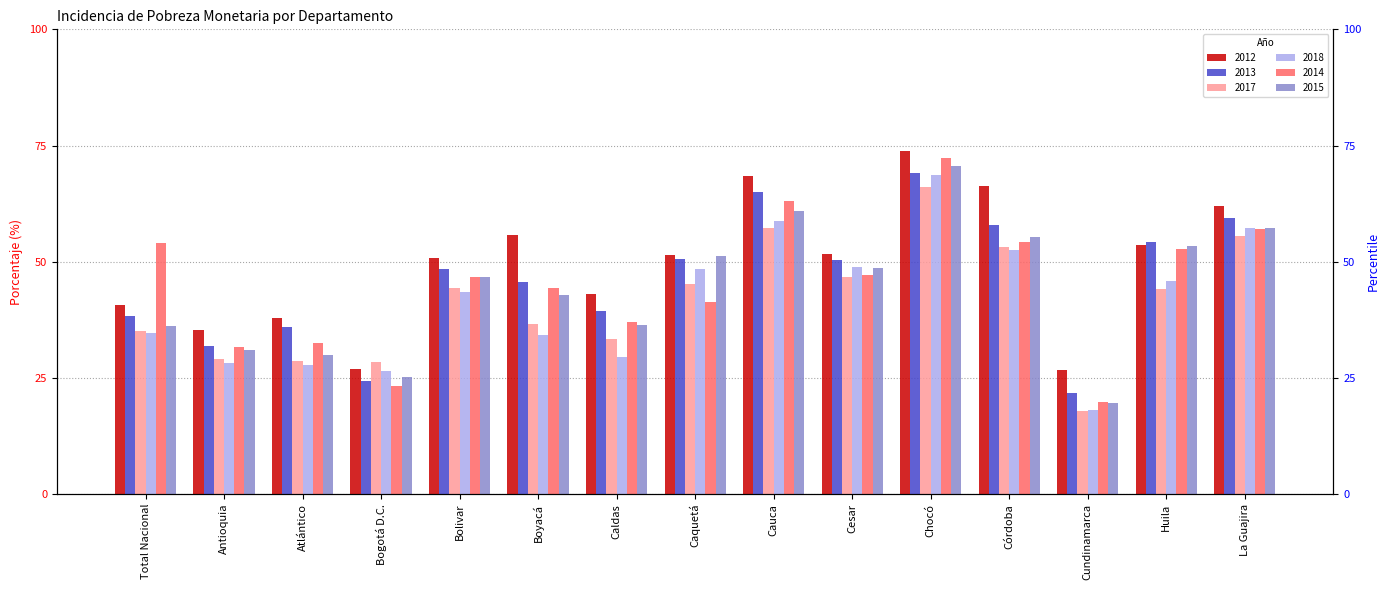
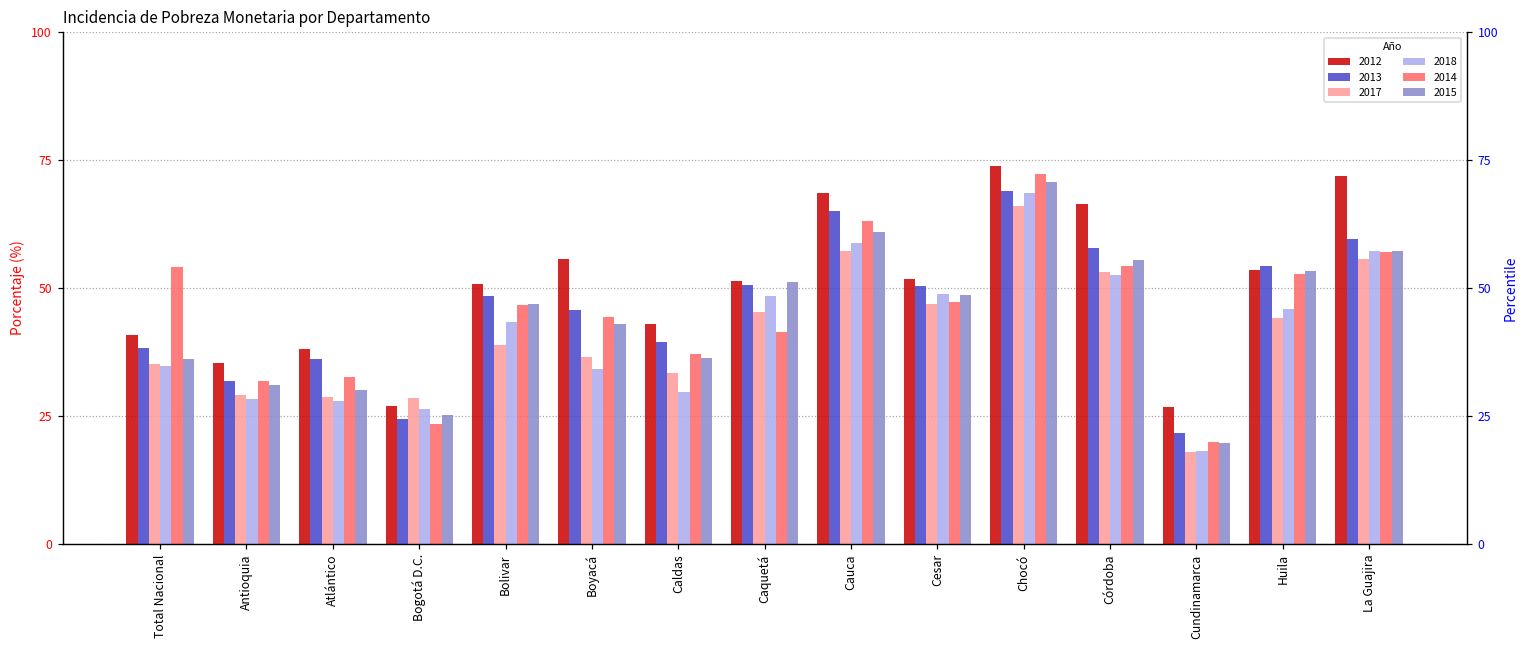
  {
    "2012": {
      "Total Nacional": 41,
      "Antioquia": 35,
      "Atlántico": 38,
      "Bogotá D.C.": 27,
      "Bolivar": 51,
      "Boyacá": 56,
      "Caldas": 43,
      "Caquetá": 51,
      "Cauca": 69,
      "Cesar": 52,
      "Chocó": 74,
      "Córdoba": 66,
      "Cundinamarca": 27,
      "Huila": 54,
-     "La Guajira": 62
+     "La Guajira": 72
    },
    "2013": {
      "Total Nacional": 38,
      "Antioquia": 32,
      "Atlántico": 36,
      "Bogotá D.C.": 24,
      "Bolivar": 49,
      "Boyacá": 46,
      "Caldas": 39,
      "Caquetá": 51,
      "Cauca": 65,
      "Cesar": 50,
      "Chocó": 69,
      "Córdoba": 58,
      "Cundinamarca": 22,
      "Huila": 54,
      "La Guajira": 60
    },
    "2017": {
      "Total Nacional": 35,
      "Antioquia": 29,
      "Atlántico": 29,
      "Bogotá D.C.": 28,
-     "Bolivar": 44,
+     "Bolivar": 39,
      "Boyacá": 37,
      "Caldas": 33,
      "Caquetá": 45,
      "Cauca": 57,
      "Cesar": 47,
      "Chocó": 66,
      "Córdoba": 53,
      "Cundinamarca": 18,
      "Huila": 44,
      "La Guajira": 56
    },
    "2014": {
      "Total Nacional": 54,
      "Antioquia": 32,
      "Atlántico": 33,
      "Bogotá D.C.": 23,
      "Bolivar": 47,
      "Boyacá": 44,
      "Caldas": 37,
      "Caquetá": 41,
      "Cauca": 63,
      "Cesar": 47,
      "Chocó": 72,
      "Córdoba": 54,
      "Cundinamarca": 20,
      "Huila": 53,
      "La Guajira": 57
    }
  }
